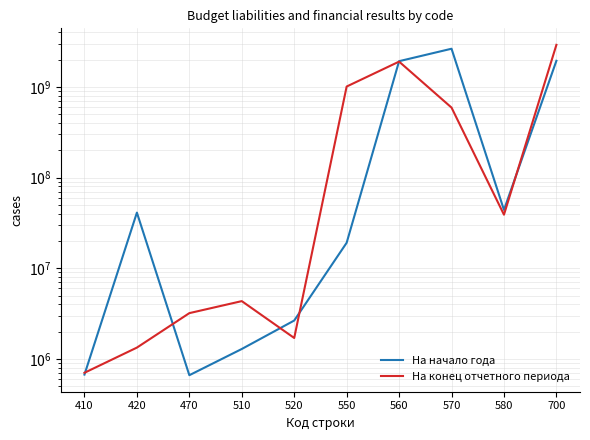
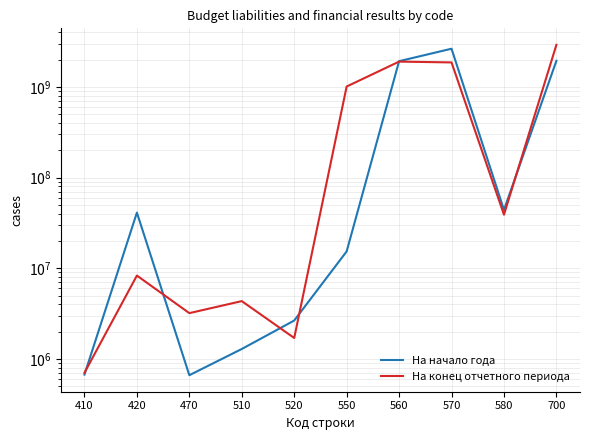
  {
    "На начало года": {
      "420": 40000000,
      "470": 700000,
      "510": 1300000,
      "520": 2700000,
-     "550": 19000000,
+     "550": 15000000,
      "570": 2600000000,
      "580": 40000000,
      "700": 1900000000
    },
    "На конец отчетного периода": {
-     "420": 1300000,
+     "420": 8000000,
      "470": 3200000,
      "510": 4000000,
      "520": 1700000,
      "550": 1000000000,
-     "570": 600000000,
+     "570": 1900000000,
      "580": 39000000,
      "700": 2900000000
    }
  }
